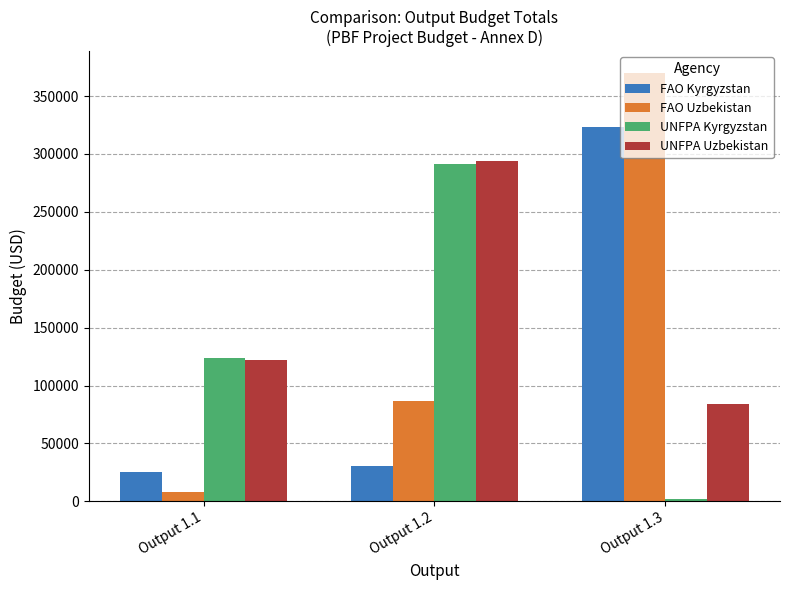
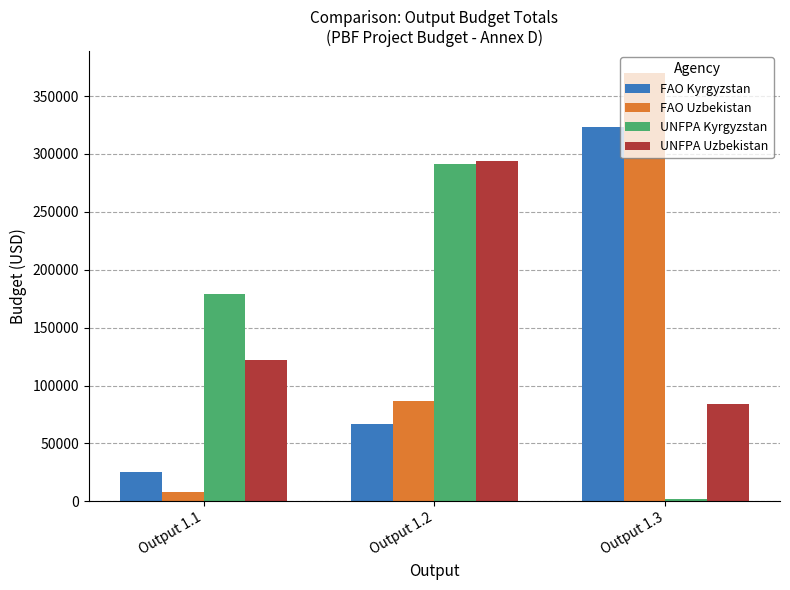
  {
    "FAO Kyrgyzstan": {
      "Output 1.1": 25000,
-     "Output 1.2": 31000,
+     "Output 1.2": 67000,
      "Output 1.3": 324000
    },
    "FAO Uzbekistan": {
      "Output 1.1": 8000,
      "Output 1.2": 87000
    },
    "UNFPA Kyrgyzstan": {
-     "Output 1.1": 124000,
+     "Output 1.1": 179000,
      "Output 1.2": 291000
    },
    "UNFPA Uzbekistan": {
      "Output 1.1": 122000,
      "Output 1.2": 294000,
      "Output 1.3": 84000
    }
  }
